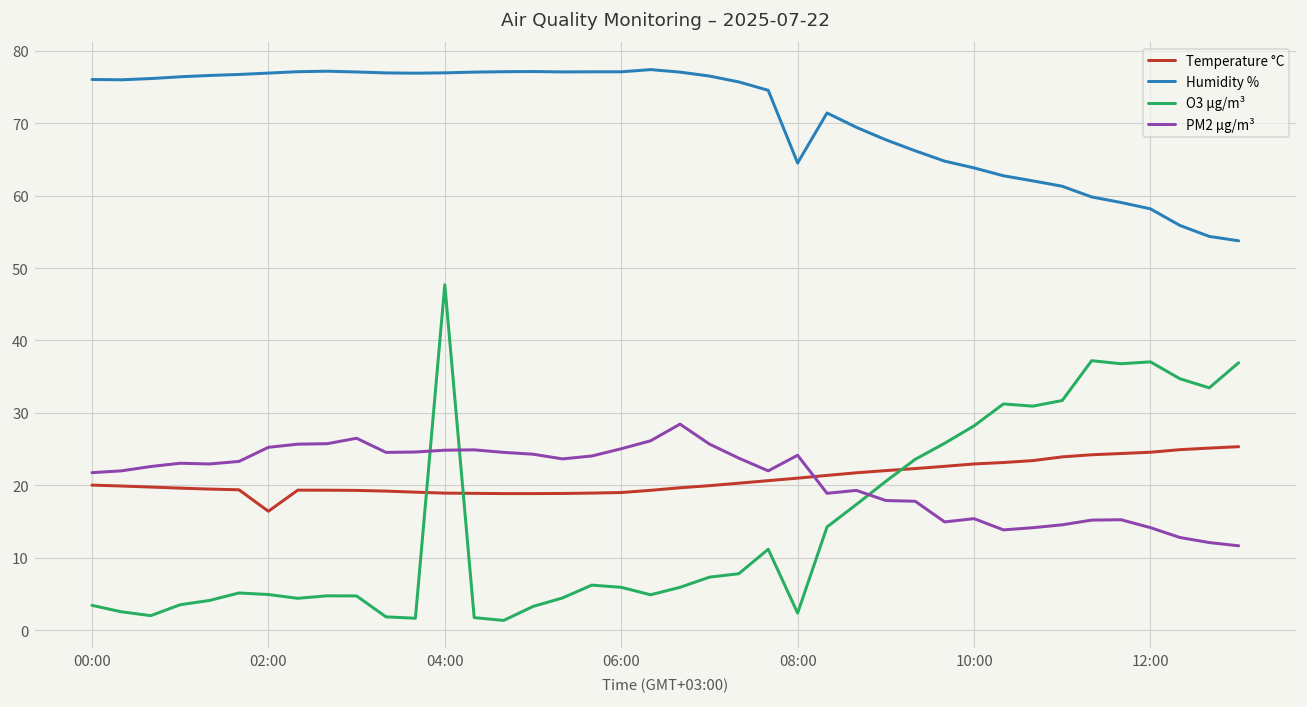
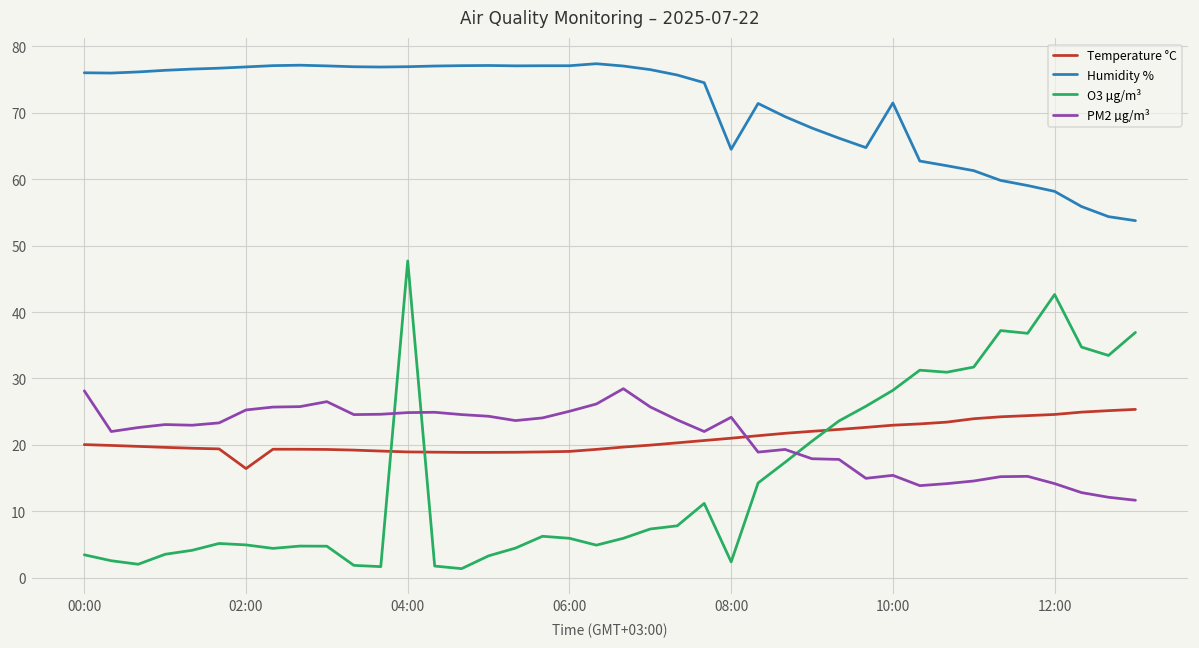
  {
    "Temperature °C": {
      "00:00": 20,
      "02:00": 16,
      "04:00": 19,
      "06:00": 19,
      "08:00": 21,
      "10:00": 23,
      "12:00": 25
    },
    "Humidity %": {
      "00:00": 76,
      "02:00": 77,
      "04:00": 77,
      "06:00": 77,
      "08:00": 65,
-     "10:00": 64,
+     "10:00": 71,
      "12:00": 58
    },
    "O3 µg/m³": {
      "00:00": 3,
      "02:00": 5,
      "04:00": 48,
      "06:00": 6,
      "08:00": 2,
      "10:00": 28,
-     "12:00": 37
+     "12:00": 43
    },
    "PM2 µg/m³": {
-     "00:00": 22,
+     "00:00": 28,
      "02:00": 25,
      "04:00": 25,
      "06:00": 25,
      "08:00": 24,
      "10:00": 15,
      "12:00": 14
    }
  }
